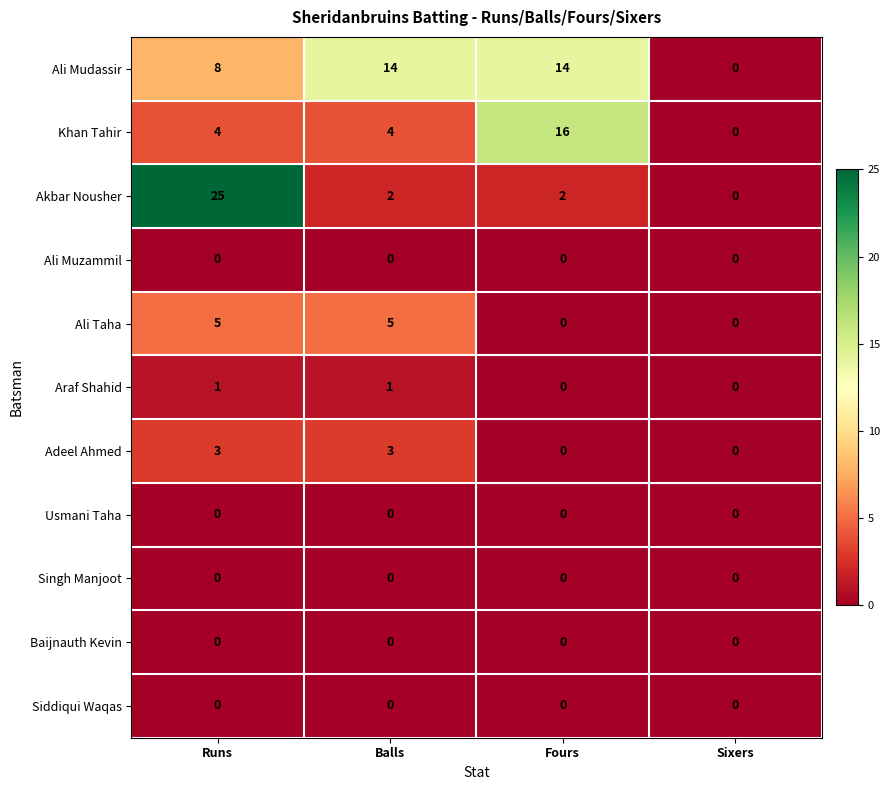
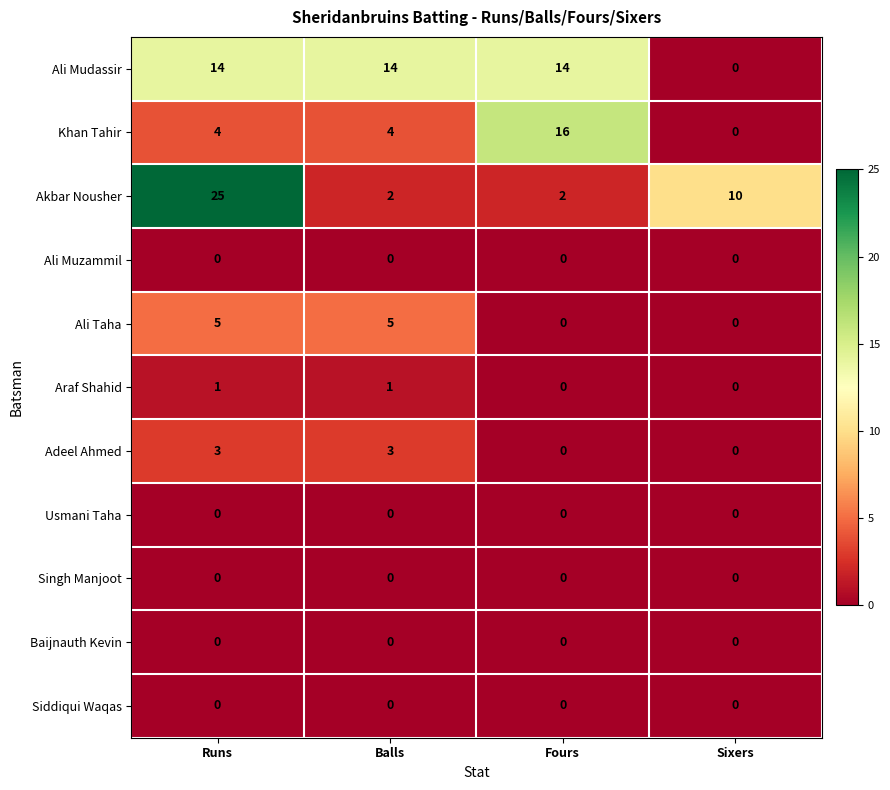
  {
    "Ali Mudassir": {
-     "Runs": 8,
+     "Runs": 14,
      "Balls": 14,
      "Fours": 14,
      "Sixers": 0
    },
    "Khan Tahir": {
      "Runs": 4,
      "Balls": 4,
      "Fours": 16,
      "Sixers": 0
    },
    "Akbar Nousher": {
      "Runs": 25,
      "Balls": 2,
      "Fours": 2,
-     "Sixers": 0
+     "Sixers": 10
    },
    "Ali Muzammil": {
      "Runs": 0,
      "Balls": 0,
      "Fours": 0,
      "Sixers": 0
    },
    "Ali Taha": {
      "Runs": 5,
      "Balls": 5,
      "Fours": 0,
      "Sixers": 0
    },
    "Araf Shahid": {
      "Runs": 1,
      "Balls": 1,
      "Fours": 0,
      "Sixers": 0
    },
    "Adeel Ahmed": {
      "Runs": 3,
      "Balls": 3,
      "Fours": 0,
      "Sixers": 0
    },
    "Usmani Taha": {
      "Runs": 0,
      "Balls": 0,
      "Fours": 0,
      "Sixers": 0
    },
    "Singh Manjoot": {
      "Runs": 0,
      "Balls": 0,
      "Fours": 0,
      "Sixers": 0
    },
    "Baijnauth Kevin": {
      "Runs": 0,
      "Balls": 0,
      "Fours": 0,
      "Sixers": 0
    },
    "Siddiqui Waqas": {
      "Runs": 0,
      "Balls": 0,
      "Fours": 0,
      "Sixers": 0
    }
  }
